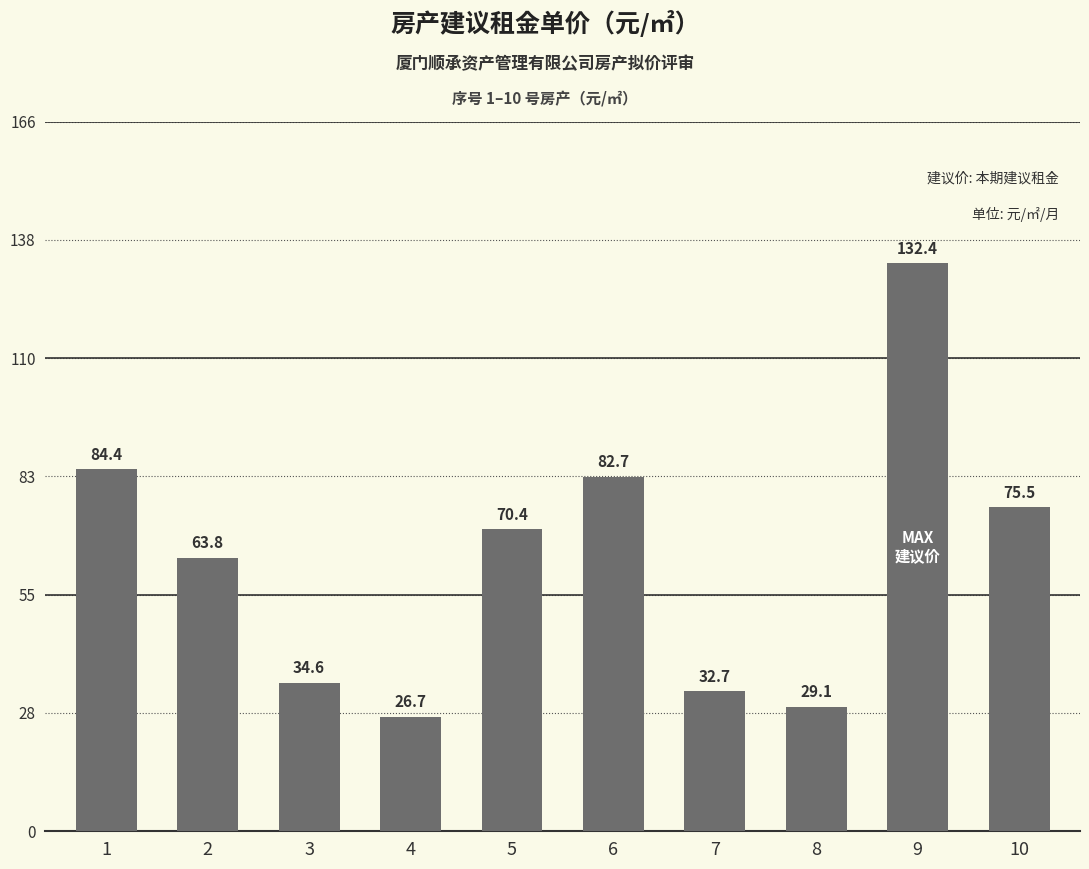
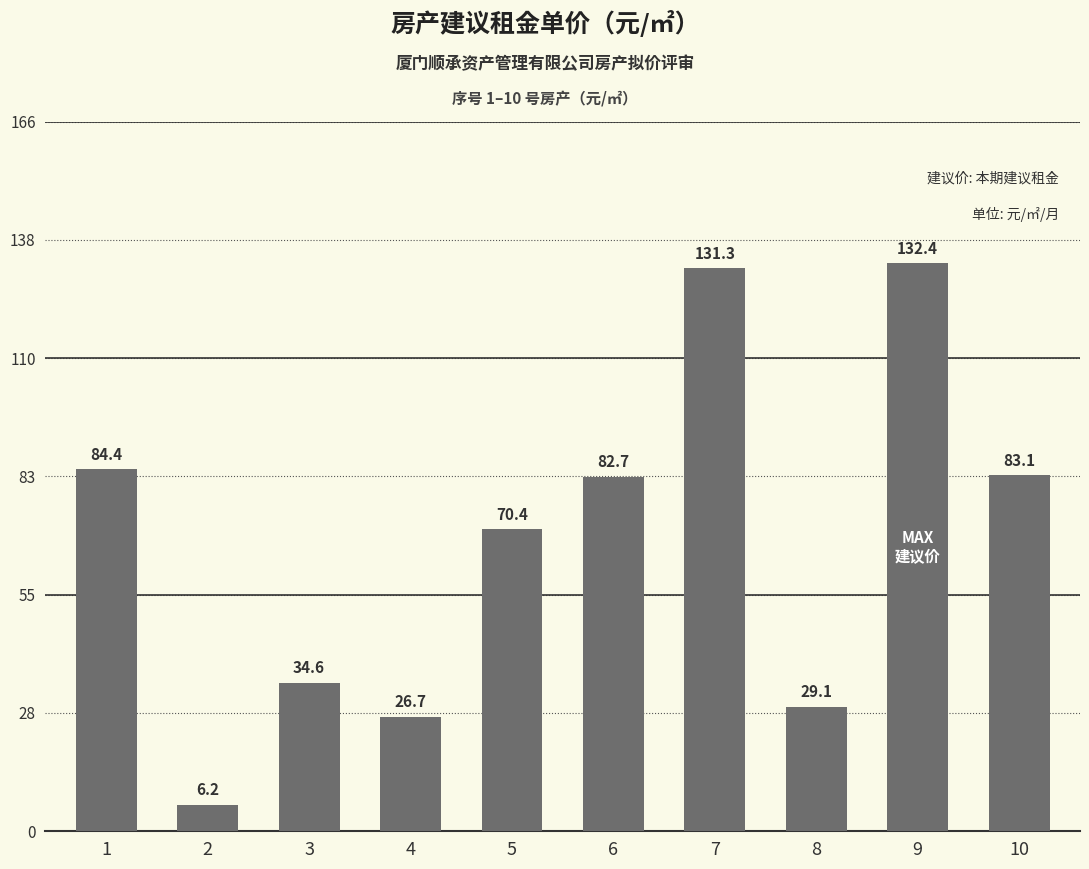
  {
    "1": 84.4,
-   "2": 63.8,
+   "2": 6.2,
    "3": 34.6,
    "4": 26.7,
    "5": 70.4,
    "6": 82.7,
-   "7": 32.7,
+   "7": 131.3,
    "8": 29.1,
    "9": 132.4,
-   "10": 75.5
+   "10": 83.1
  }
